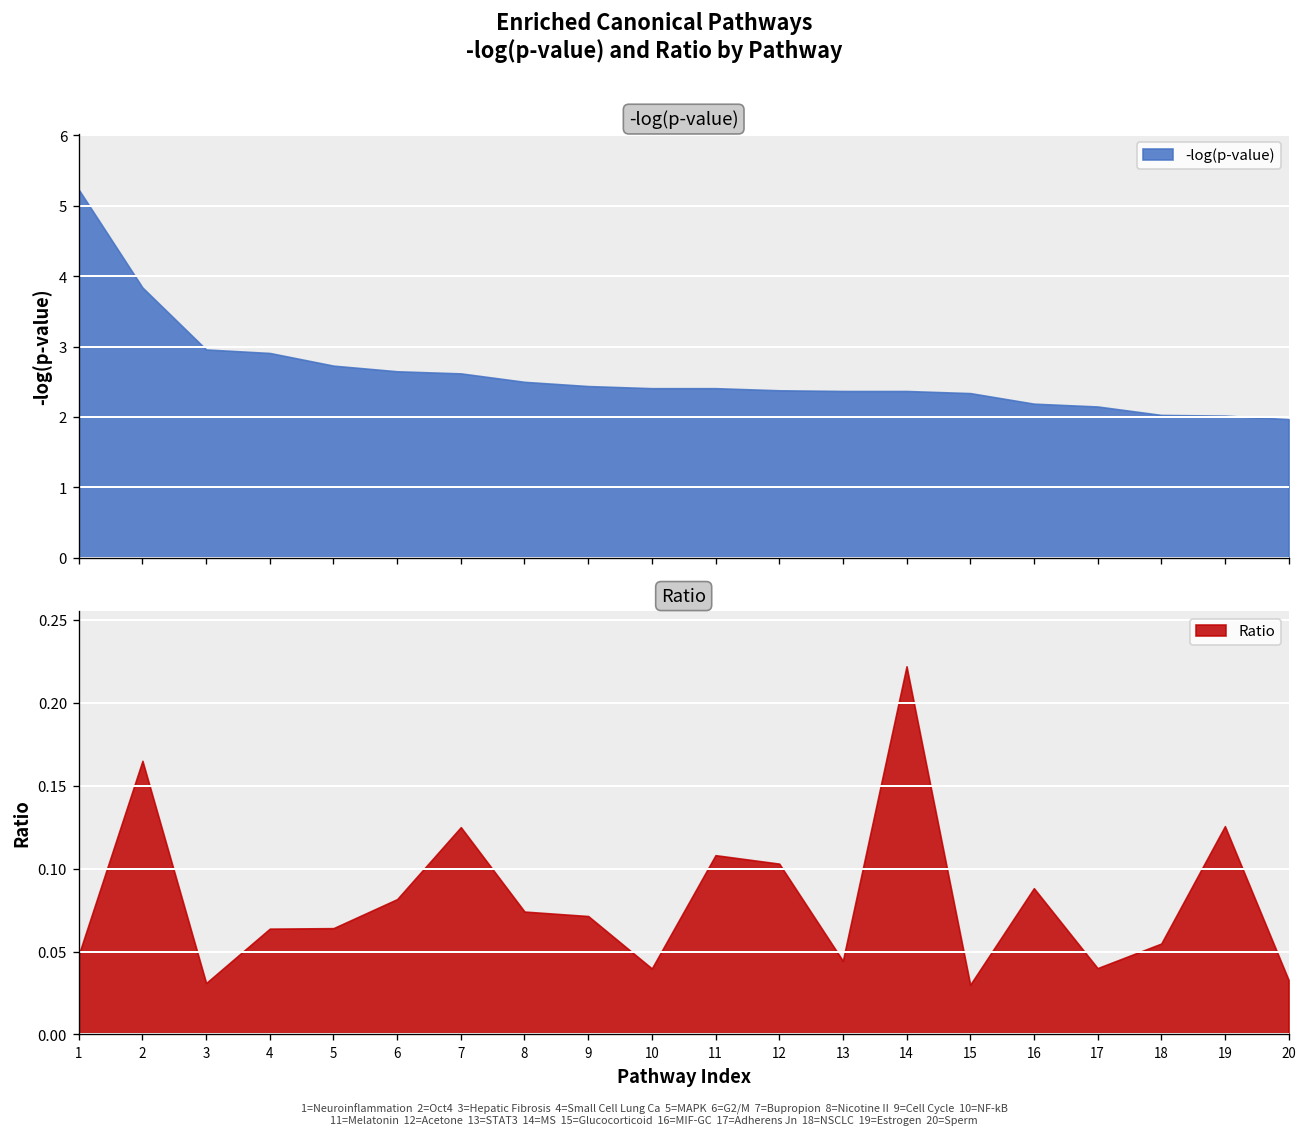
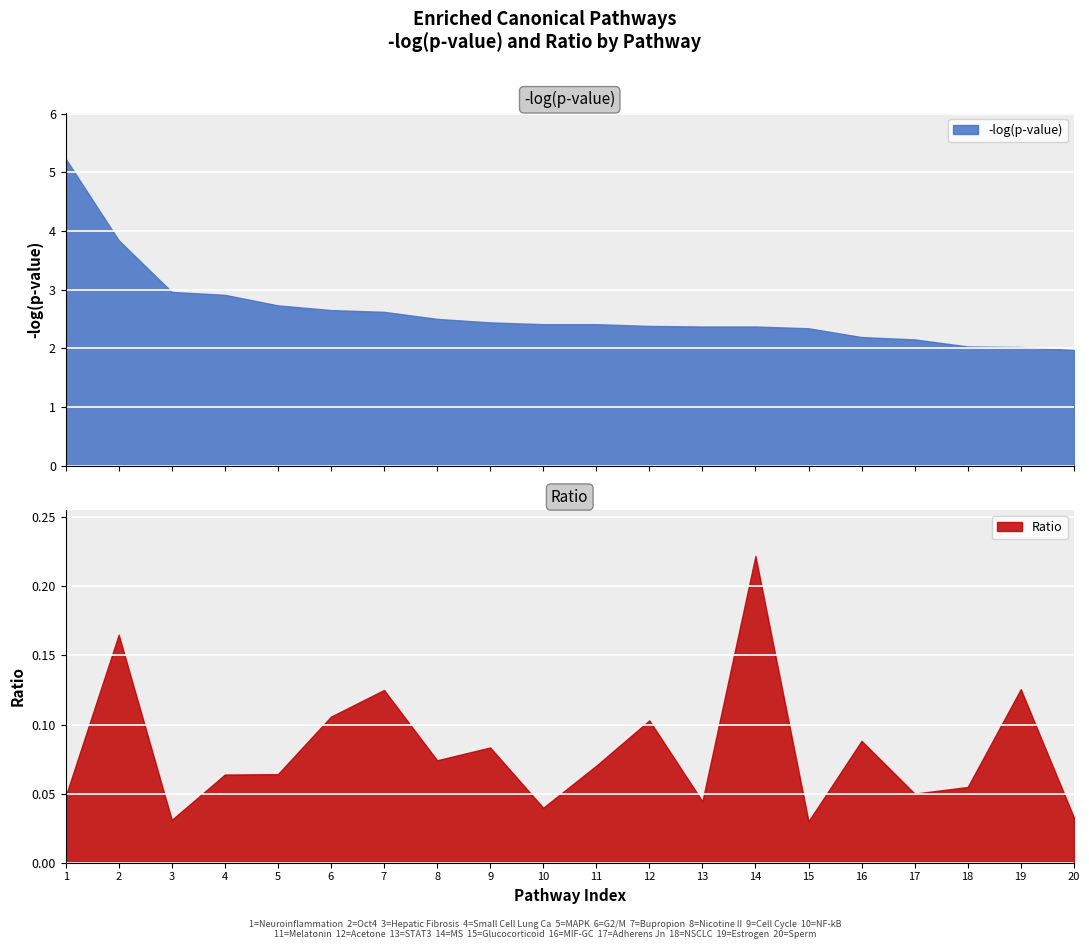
  {
    "Ratio": {
      "1": 0.048,
      "2": 0.165,
      "3": 0.031,
      "4": 0.064,
      "5": 0.064,
-     "6": 0.082,
+     "6": 0.106,
      "7": 0.125,
      "8": 0.074,
-     "9": 0.071,
+     "9": 0.083,
      "10": 0.040,
-     "11": 0.108,
+     "11": 0.070,
      "12": 0.103,
      "13": 0.044,
      "14": 0.222,
      "15": 0.030,
      "16": 0.088,
-     "17": 0.04,
+     "17": 0.05,
      "18": 0.055,
      "19": 0.126,
      "20": 0.033
    }
  }
